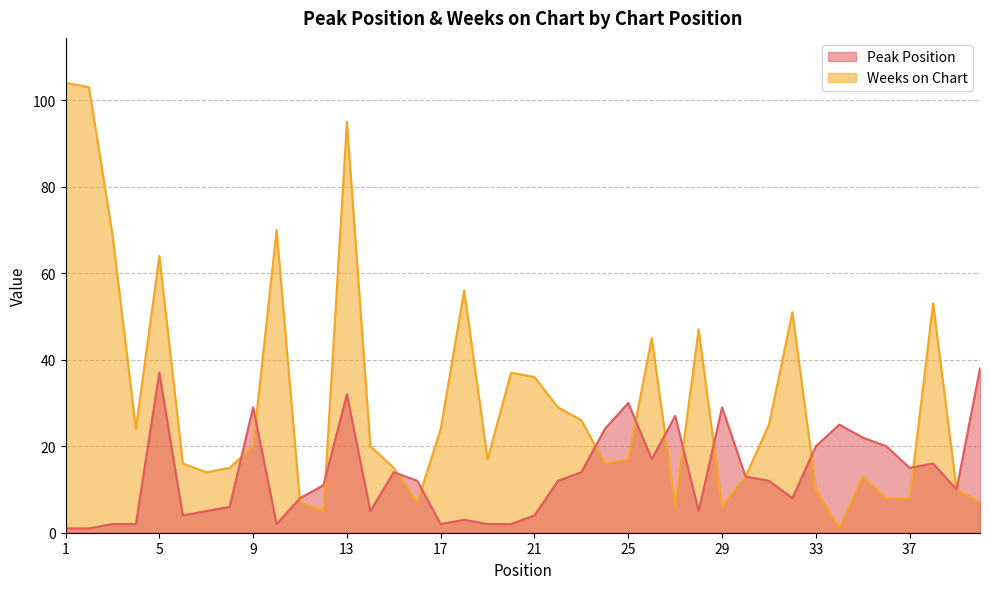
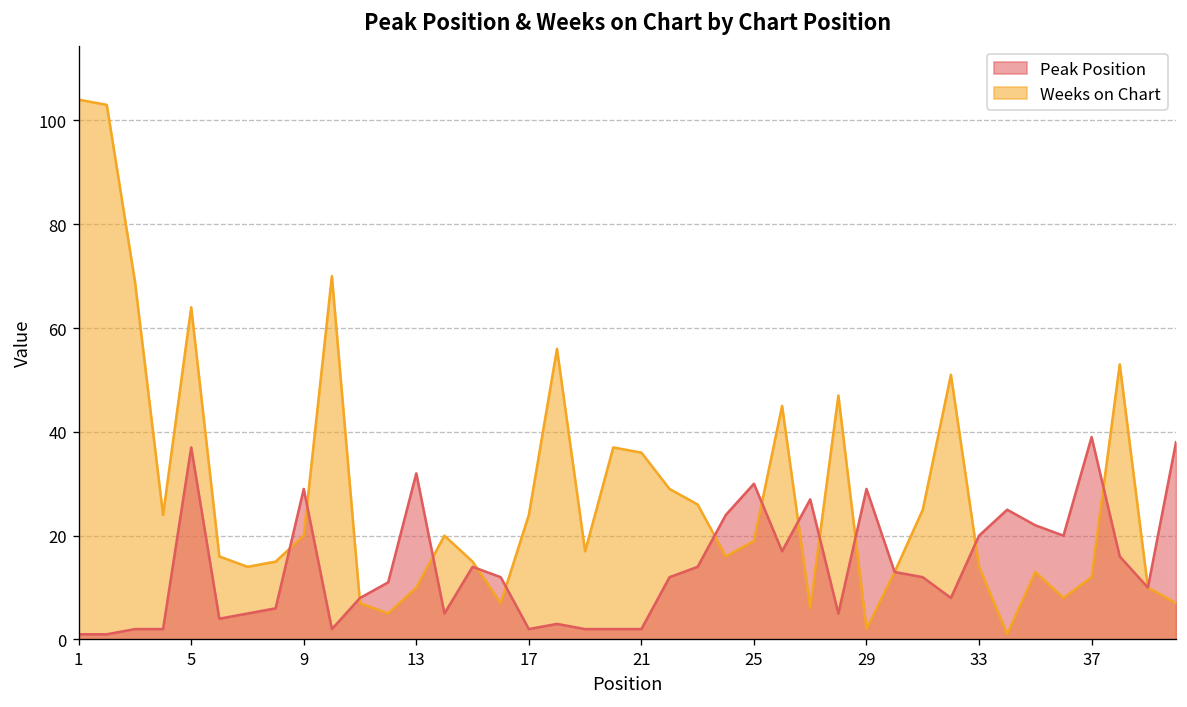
  {
    "Weeks on Chart": {
      "1": 104,
      "5": 64,
      "9": 20,
-     "13": 95,
+     "13": 10,
      "17": 24,
      "21": 36,
-     "25": 17,
-     "29": 6,
-     "33": 10,
-     "37": 8
+     "25": 19,
+     "29": 2,
+     "33": 14,
+     "37": 12
    },
    "Peak Position": {
      "1": 1,
      "5": 37,
      "9": 29,
      "13": 32,
      "17": 2,
-     "21": 4,
+     "21": 2,
      "25": 30,
      "29": 29,
      "33": 20,
-     "37": 15
+     "37": 39
    }
  }
